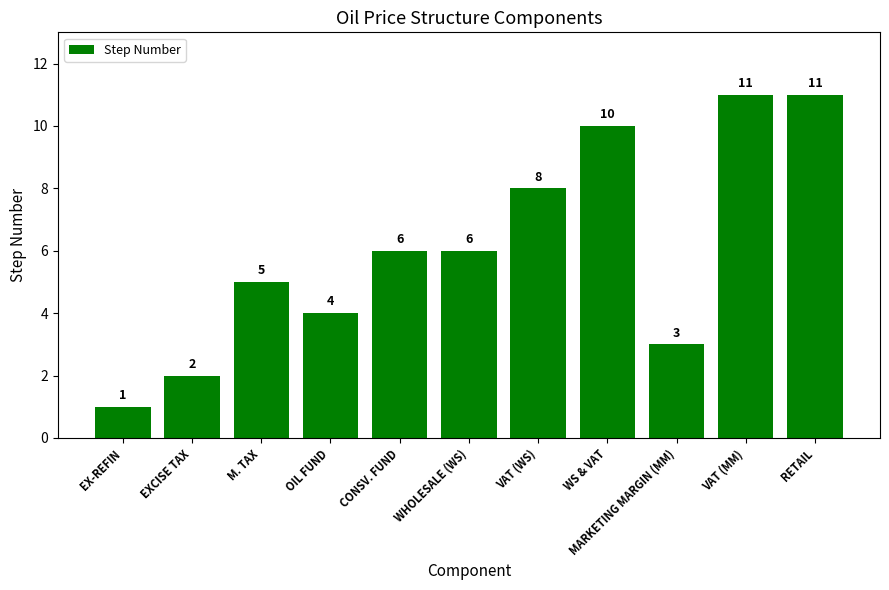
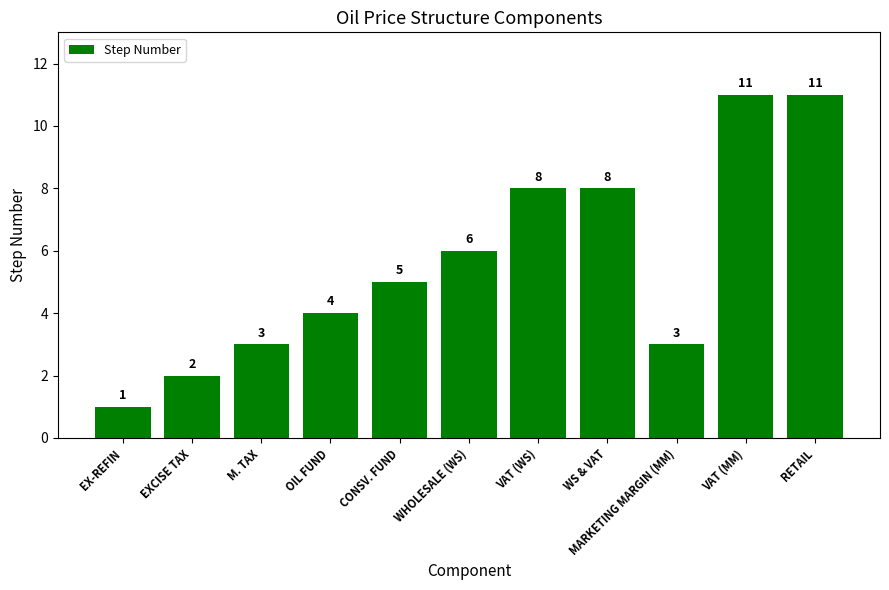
  {
    "EX-REFIN": 1,
    "EXCISE TAX": 2,
-   "M. TAX": 5,
+   "M. TAX": 3,
    "OIL FUND": 4,
-   "CONSV. FUND": 6,
+   "CONSV. FUND": 5,
    "WHOLESALE (WS)": 6,
    "VAT (WS)": 8,
-   "WS & VAT": 10,
+   "WS & VAT": 8,
    "MARKETING MARGIN (MM)": 3,
    "VAT (MM)": 11,
    "RETAIL": 11
  }
